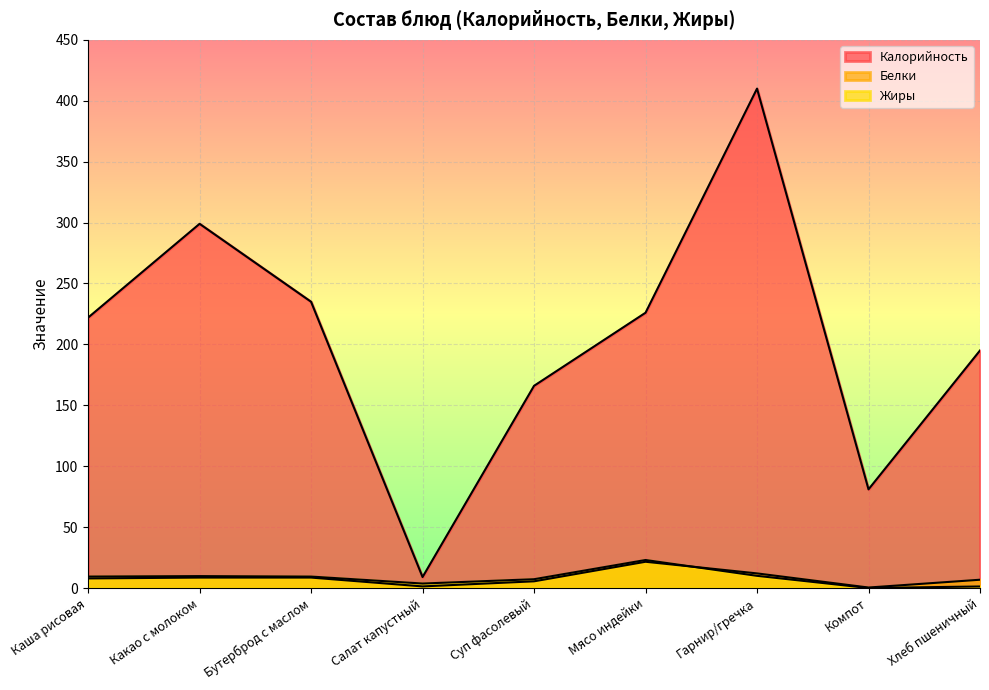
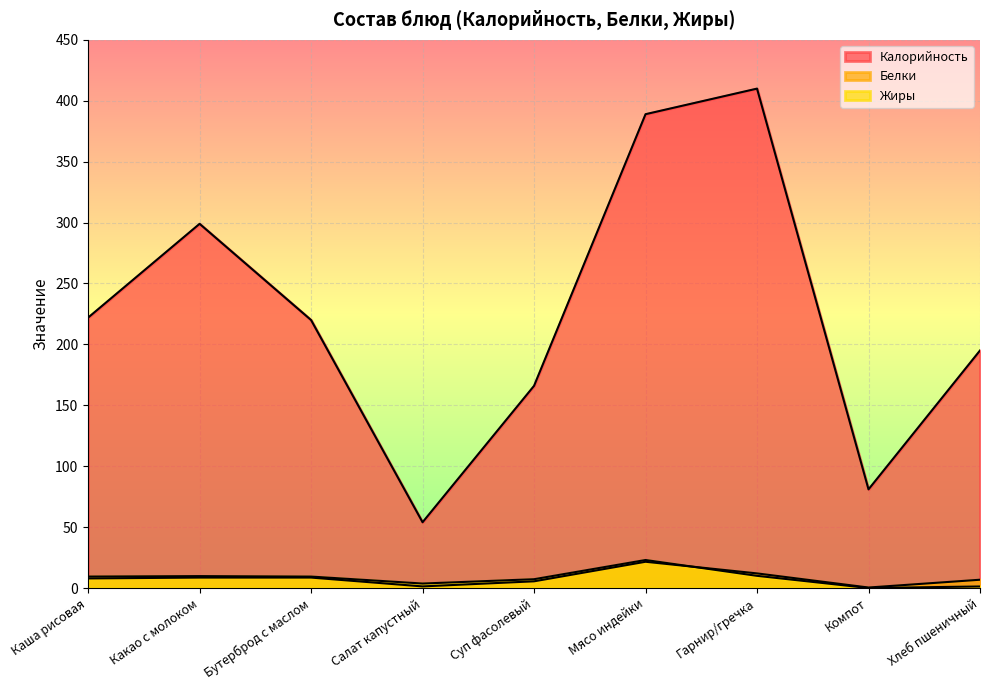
  {
    "Калорийность": {
      "Каша рисовая": 222,
      "Какао с молоком": 299,
-     "Бутерброд с маслом": 235,
-     "Салат капустный": 9,
+     "Бутерброд с маслом": 220,
+     "Салат капустный": 54,
      "Суп фасолевый": 166,
-     "Мясо индейки": 226,
+     "Мясо индейки": 389,
      "Гарнир/гречка": 410,
      "Компот": 81,
      "Хлеб пшеничный": 195
    }
  }
